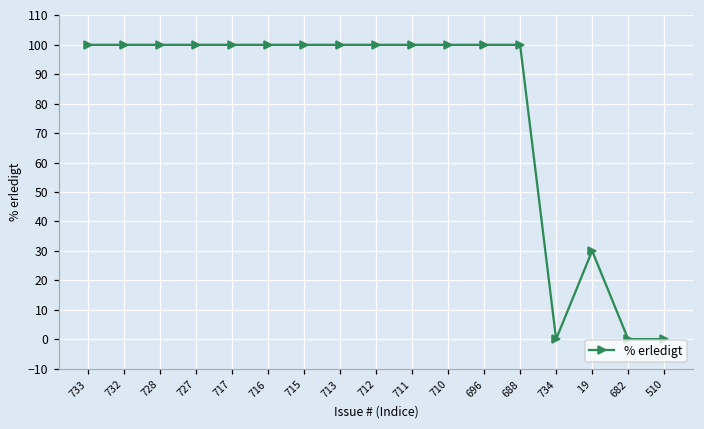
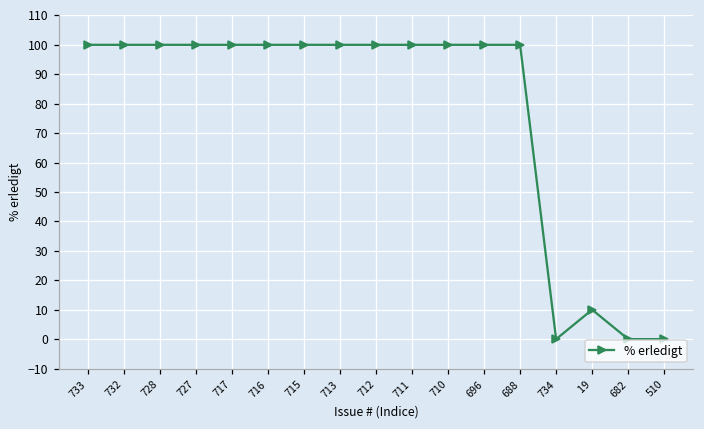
  {
    "733": 100,
    "732": 100,
    "728": 100,
    "727": 100,
    "717": 100,
    "716": 100,
    "715": 100,
    "713": 100,
    "712": 100,
    "711": 100,
    "710": 100,
    "696": 100,
    "688": 100,
    "734": 0,
-   "19": 30,
+   "19": 10,
    "682": 0,
    "510": 0
  }
